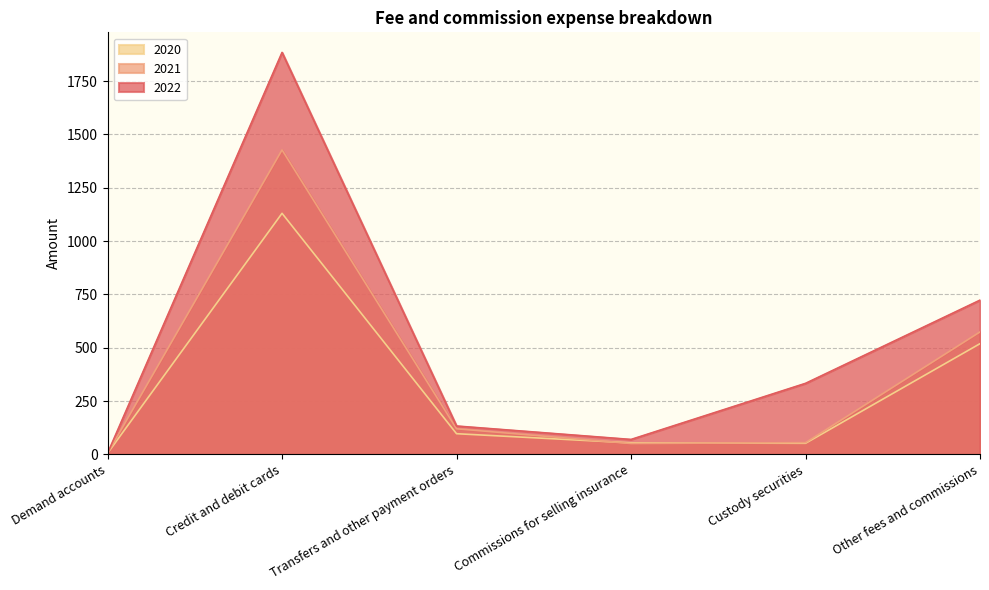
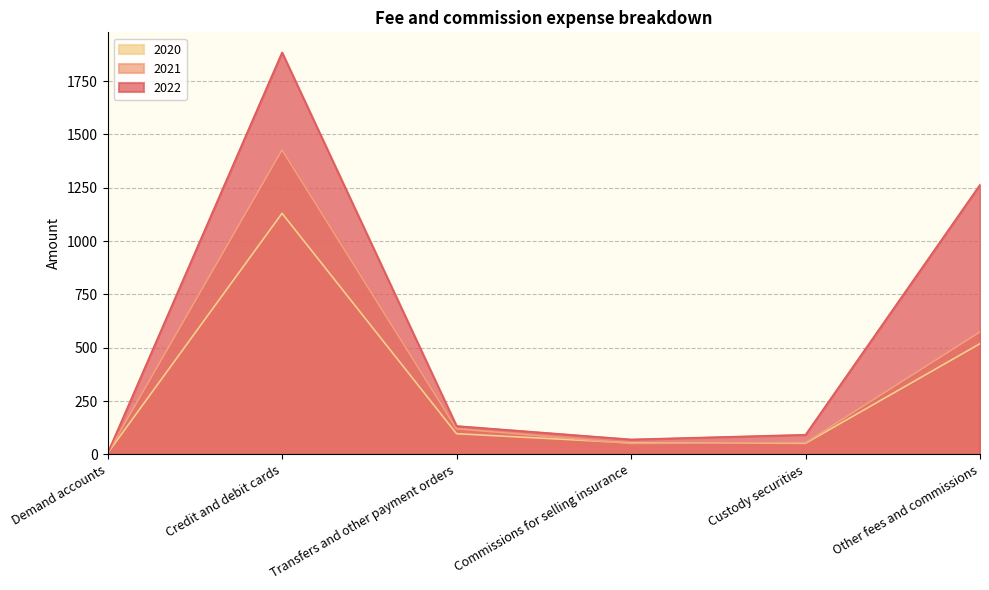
  {
    "2022": {
      "Credit and debit cards": 1880,
      "Transfers and other payment orders": 130,
      "Commissions for selling insurance": 70,
-     "Custody securities": 330,
-     "Other fees and commissions": 720
+     "Custody securities": 90,
+     "Other fees and commissions": 1260
    }
  }
